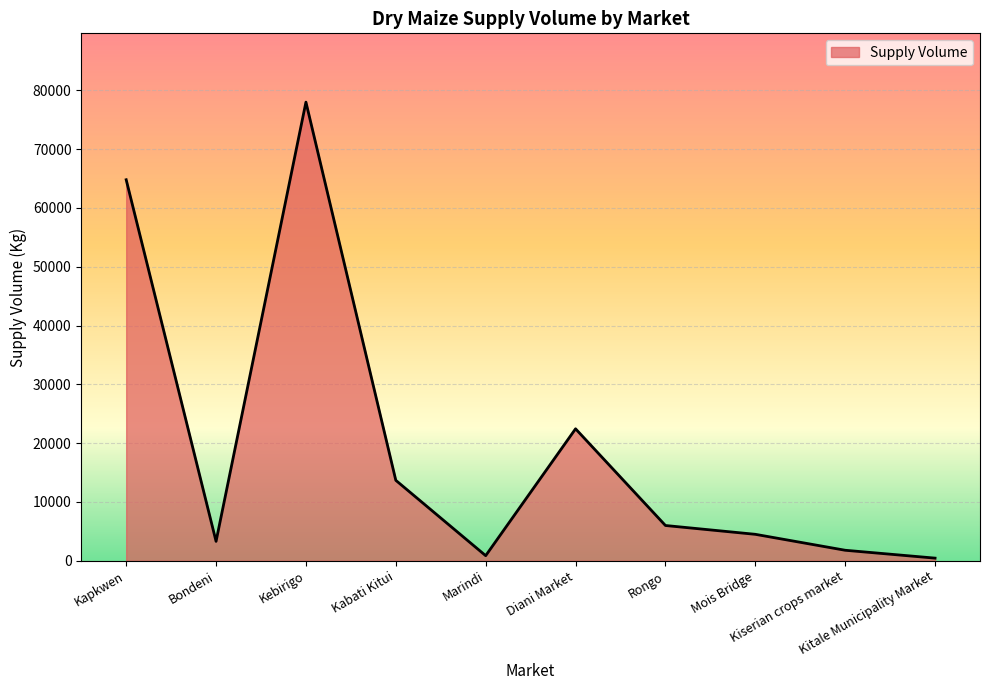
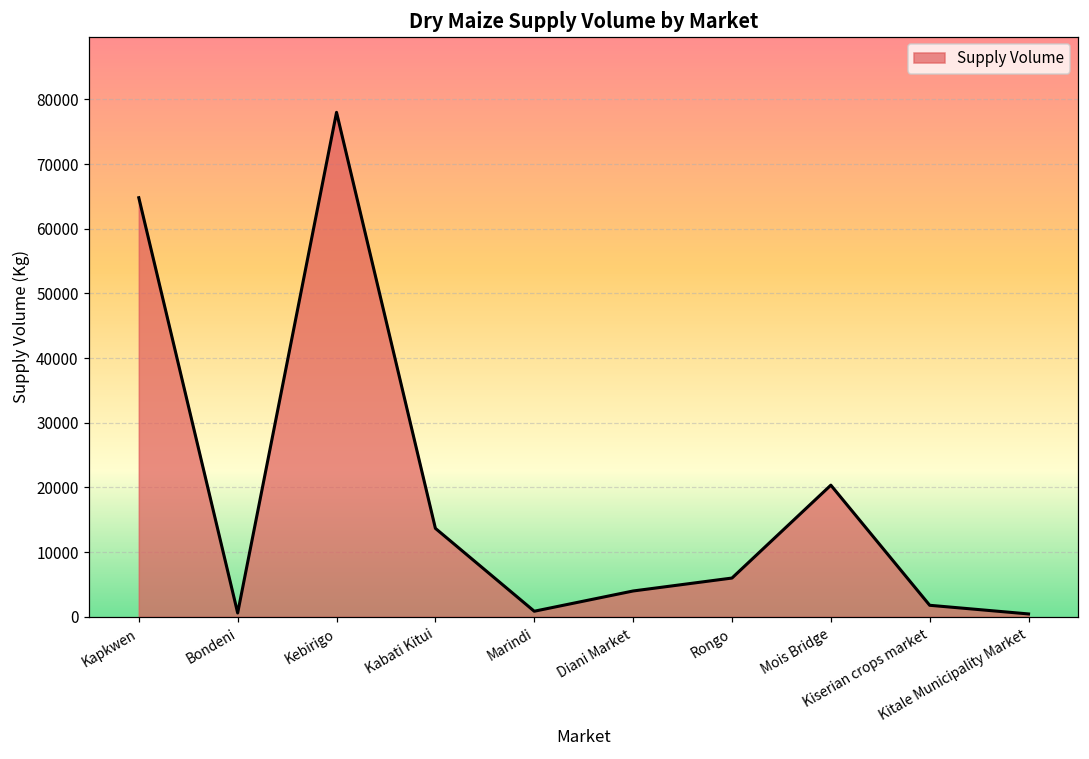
  {
    "Kapkwen": 65000,
-   "Bondeni": 3000,
+   "Bondeni": 1000,
    "Kebirigo": 78000,
    "Kabati Kitui": 14000,
    "Marindi": 1000,
-   "Diani Market": 22000,
+   "Diani Market": 4000,
    "Rongo": 6000,
-   "Mois Bridge": 5000,
+   "Mois Bridge": 20000,
    "Kiserian crops market": 2000,
    "Kitale Municipality Market": 0
  }
